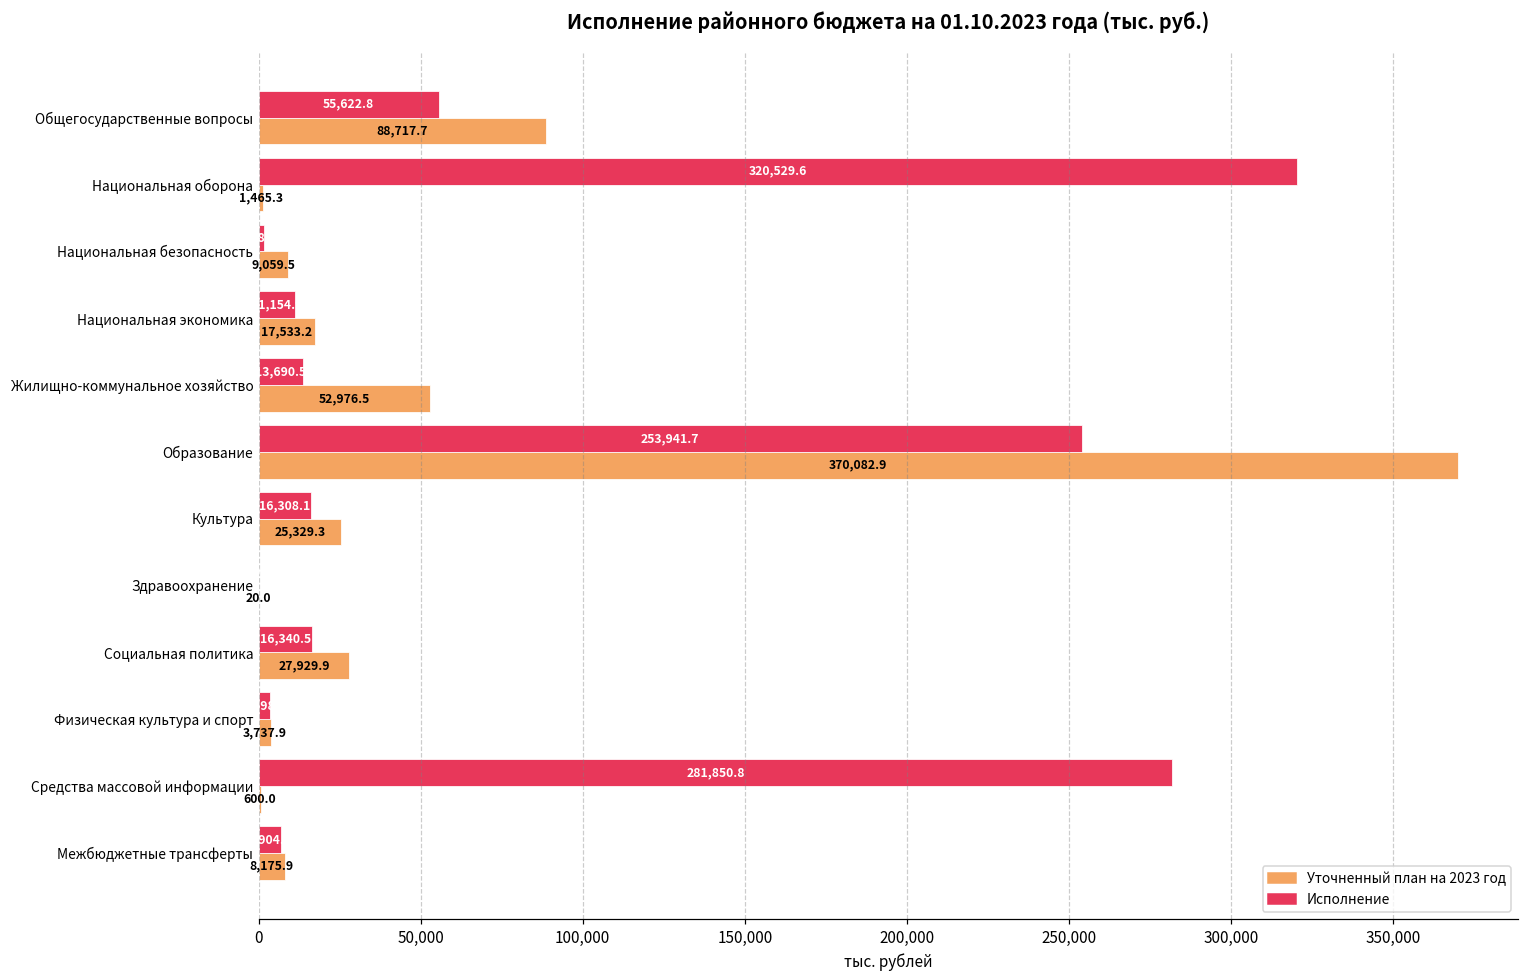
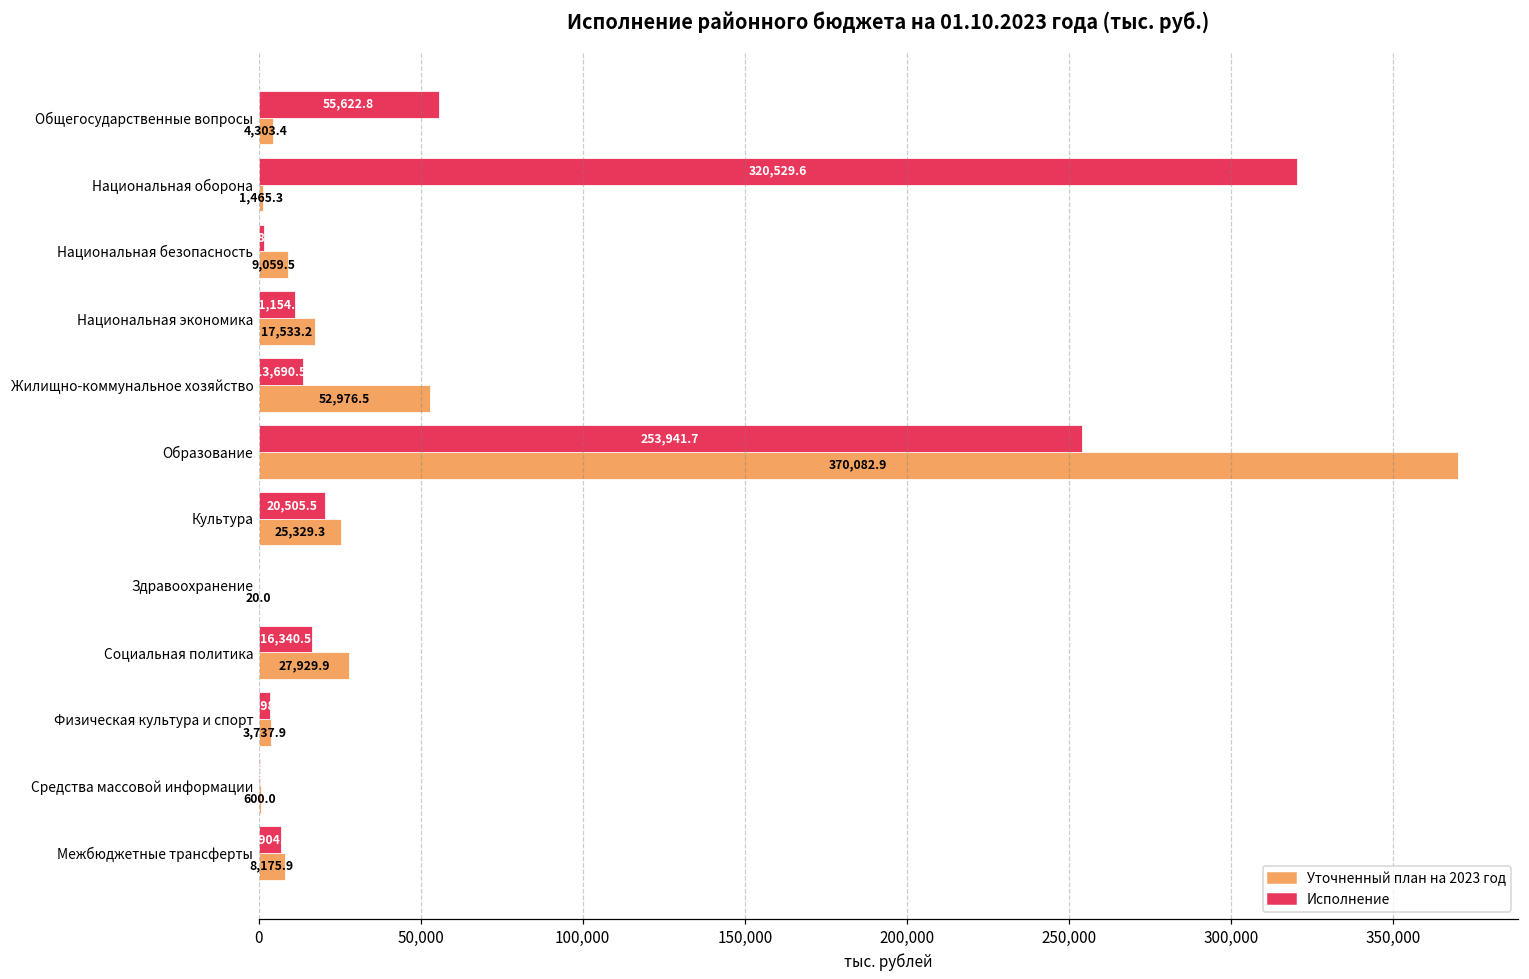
  {
    "Уточненный план на 2023 год": {
-     "Общегосударственные вопросы": "88,717.7",
+     "Общегосударственные вопросы": "4,303.4",
      "Национальная оборона": "1,465.3",
      "Национальная безопасность": "9,059.5",
      "Национальная экономика": "17,533.2",
      "Жилищно-коммунальное хозяйство": "52,976.5",
      "Образование": "370,082.9",
      "Культура": "25,329.3",
      "Здравоохранение": "20.0",
      "Социальная политика": "27,929.9",
      "Физическая культура и спорт": "3,737.9",
      "Средства массовой информации": "600.0",
      "Межбюджетные трансферты": "8,175.9"
    },
    "Исполнение": {
      "Общегосударственные вопросы": "55,622.8",
      "Национальная оборона": "320,529.6",
      "Национальная экономика": "11,154.9",
      "Жилищно-коммунальное хозяйство": "13,690.5",
      "Образование": "253,941.7",
-     "Культура": "16,308.1",
+     "Культура": "20,505.5",
      "Социальная политика": "16,340.5",
-     "Средства массовой информации": "282,000"
+     "Средства массовой информации": "0"
    }
  }
